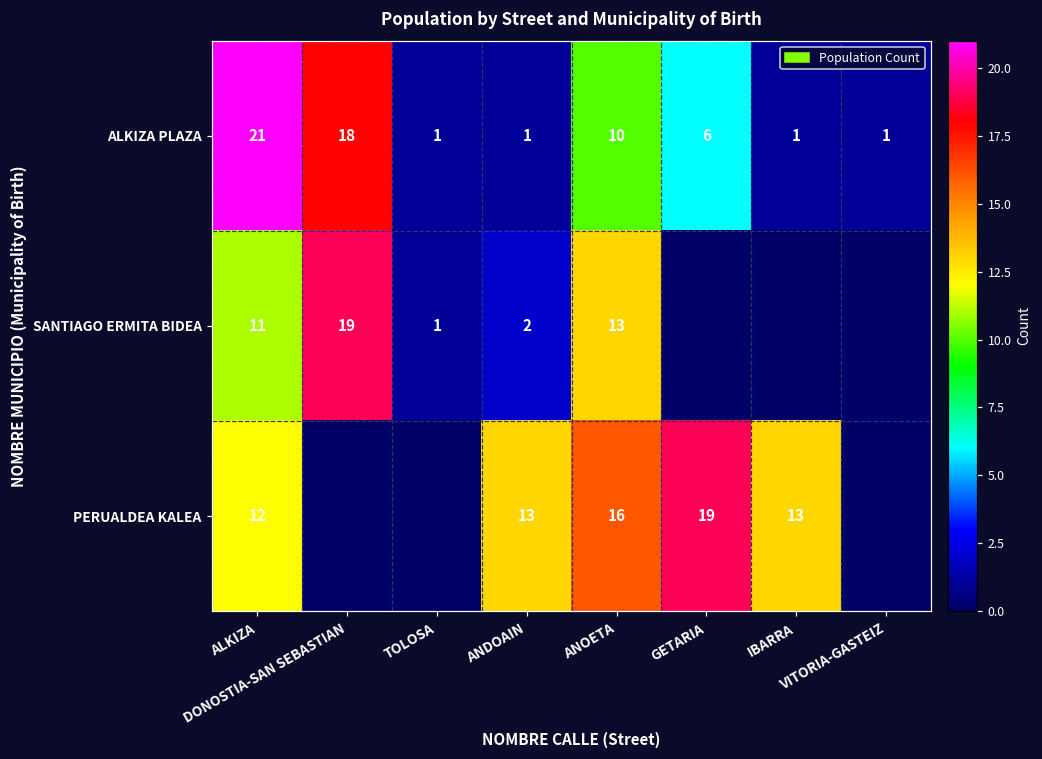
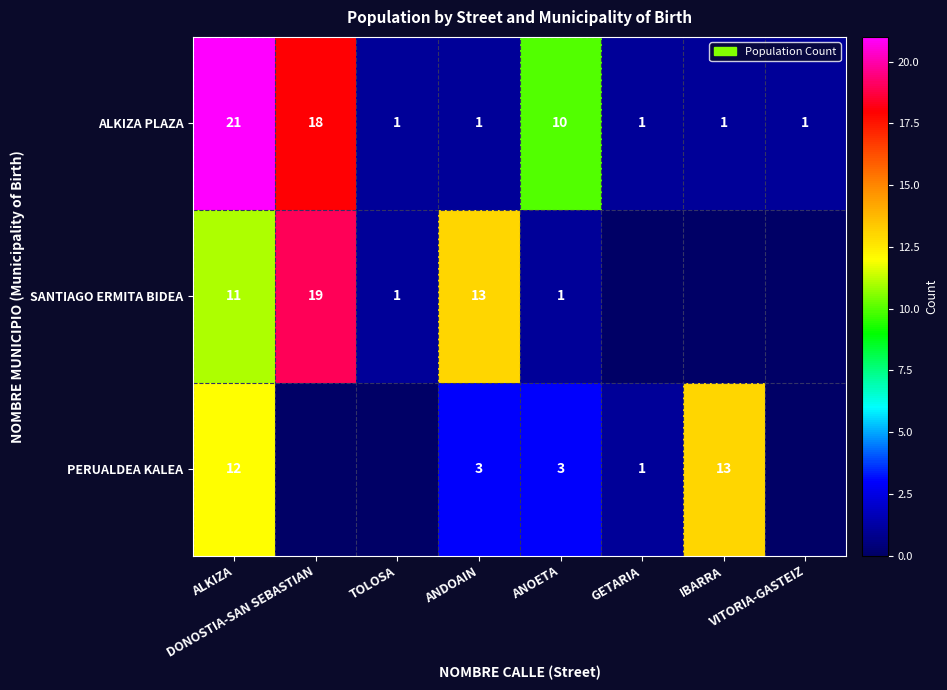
  {
    "ALKIZA PLAZA": {
      "ALKIZA": 21,
      "DONOSTIA-SAN SEBASTIAN": 18,
      "TOLOSA": 1,
      "ANDOAIN": 1,
      "ANOETA": 10,
-     "GETARIA": 6,
+     "GETARIA": 1,
      "IBARRA": 1,
      "VITORIA-GASTEIZ": 1
    },
    "SANTIAGO ERMITA BIDEA": {
      "ALKIZA": 11,
      "DONOSTIA-SAN SEBASTIAN": 19,
      "TOLOSA": 1,
-     "ANDOAIN": 2,
-     "ANOETA": 13
+     "ANDOAIN": 13,
+     "ANOETA": 1
    },
    "PERUALDEA KALEA": {
      "ALKIZA": 12,
-     "ANDOAIN": 13,
-     "ANOETA": 16,
-     "GETARIA": 19,
+     "ANDOAIN": 3,
+     "ANOETA": 3,
+     "GETARIA": 1,
      "IBARRA": 13
    }
  }
